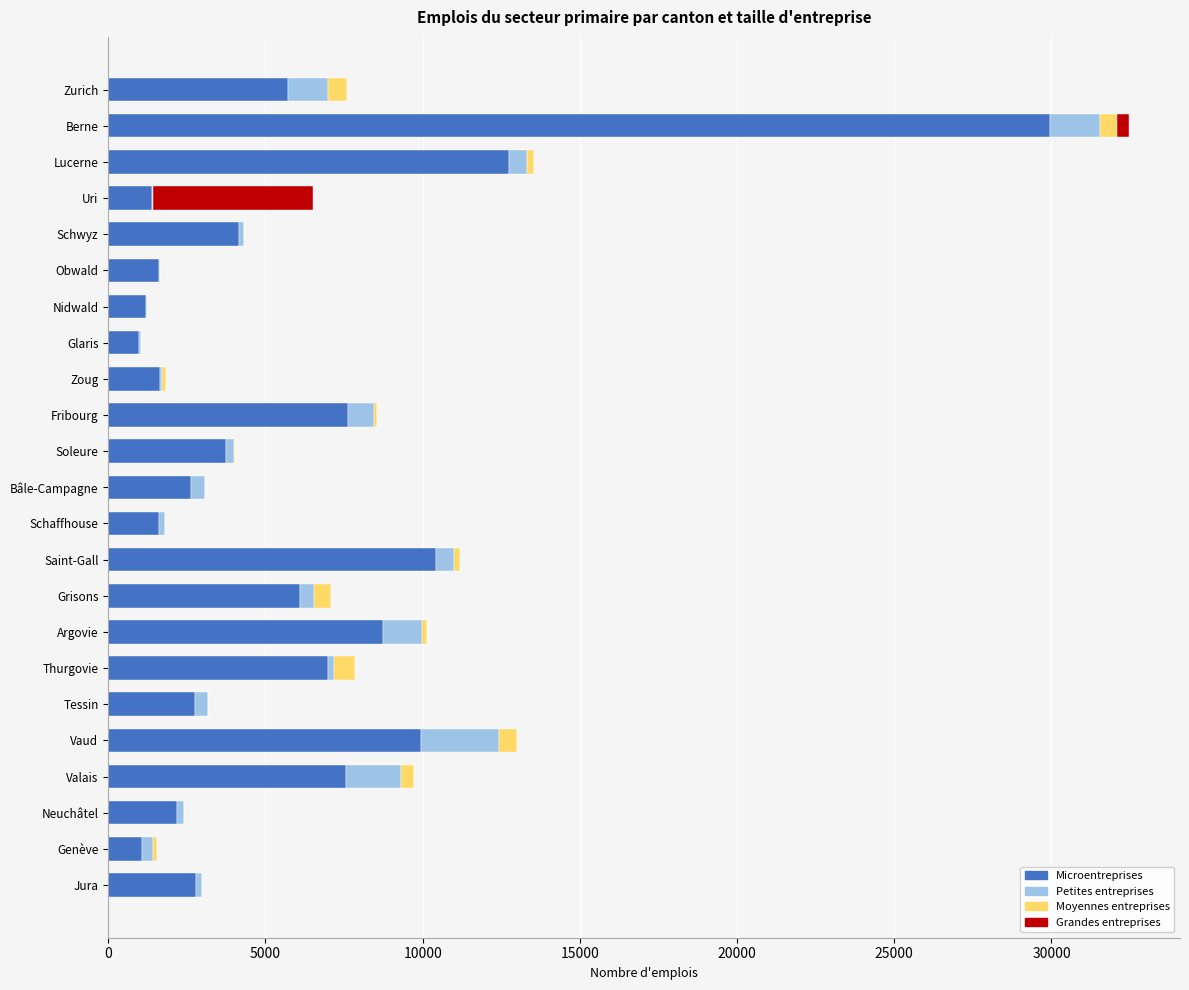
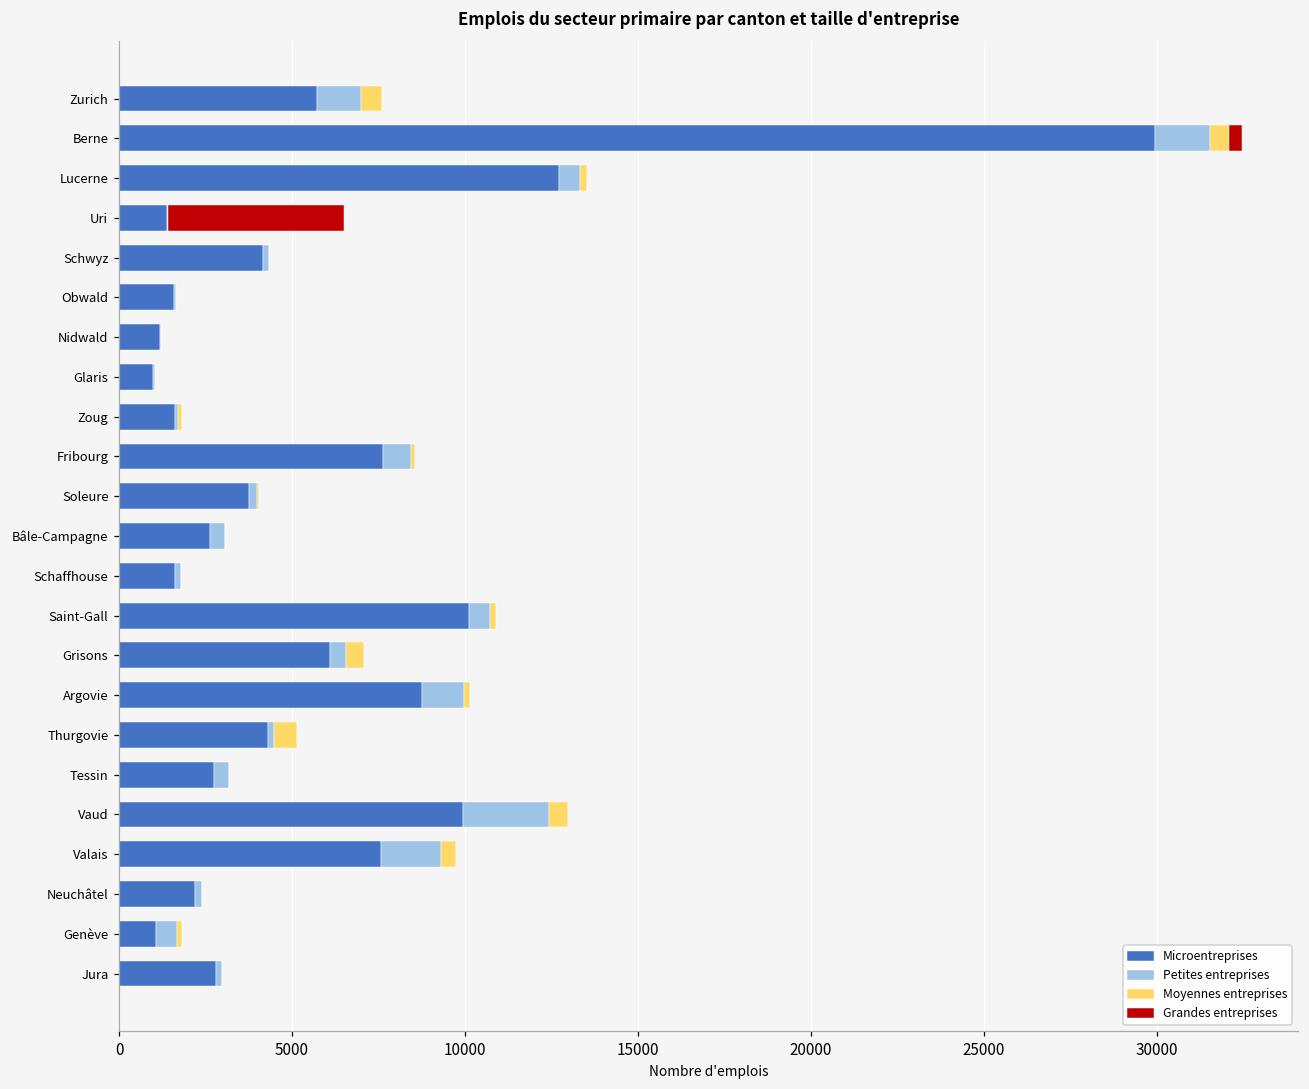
  {
    "Microentreprises": {
      "Zurich": 5700,
      "Berne": 30000,
      "Lucerne": 12700,
      "Uri": 1400,
      "Schwyz": 4100,
      "Obwald": 1600,
      "Nidwald": 1200,
      "Glaris": 1000,
      "Zoug": 1600,
      "Fribourg": 7600,
      "Soleure": 3800,
      "Bâle-Campagne": 2600,
      "Schaffhouse": 1600,
-     "Saint-Gall": 10400,
+     "Saint-Gall": 10100,
      "Grisons": 6100,
      "Argovie": 8700,
-     "Thurgovie": 7000,
+     "Thurgovie": 4300,
      "Tessin": 2700,
      "Vaud": 9900,
      "Valais": 7600,
      "Neuchâtel": 2200,
      "Genève": 1100,
      "Jura": 2800
    },
    "Petites entreprises": {
      "Zurich": 1300,
      "Berne": 1600,
      "Lucerne": 600,
      "Schwyz": 200,
      "Zoug": 100,
      "Fribourg": 800,
      "Soleure": 200,
      "Bâle-Campagne": 400,
      "Schaffhouse": 200,
      "Saint-Gall": 600,
      "Grisons": 400,
      "Argovie": 1200,
      "Thurgovie": 200,
      "Tessin": 400,
      "Vaud": 2500,
      "Valais": 1700,
      "Neuchâtel": 200,
-     "Genève": 300,
+     "Genève": 600,
      "Jura": 200
    },
    "Moyennes entreprises": {
      "Zurich": 600,
      "Berne": 500,
      "Lucerne": 200,
      "Uri": 0,
      "Schwyz": 0,
      "Obwald": 0,
      "Nidwald": 0,
      "Glaris": 0,
      "Zoug": 100,
      "Fribourg": 100,
      "Bâle-Campagne": 0,
      "Schaffhouse": 0,
      "Saint-Gall": 200,
      "Grisons": 500,
      "Argovie": 200,
      "Thurgovie": 700,
      "Tessin": 0,
      "Vaud": 600,
      "Valais": 400,
      "Neuchâtel": 0,
      "Genève": 100,
      "Jura": 0
    },
    "Grandes entreprises": {
      "Zurich": 0,
      "Berne": 400,
      "Lucerne": 0,
      "Uri": 5100,
      "Schwyz": 0,
      "Obwald": 0,
      "Nidwald": 0,
      "Glaris": 0,
      "Zoug": 0,
      "Fribourg": 0,
      "Soleure": 0,
      "Bâle-Campagne": 0,
      "Schaffhouse": 0,
      "Saint-Gall": 0,
      "Grisons": 0,
      "Argovie": 0,
      "Thurgovie": 0,
      "Tessin": 0,
      "Vaud": 0,
      "Valais": 0,
      "Neuchâtel": 0,
      "Genève": 0,
      "Jura": 0
    }
  }
